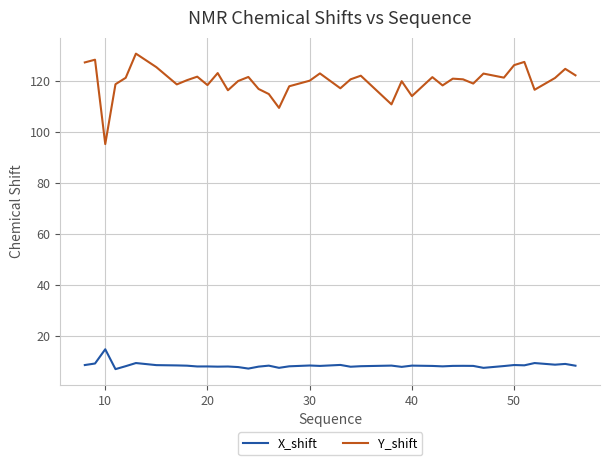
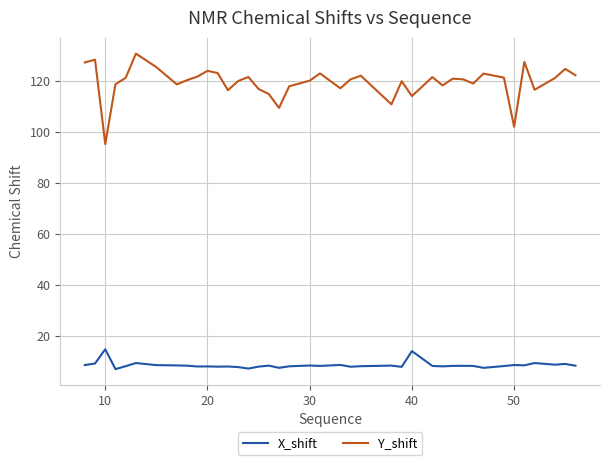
  {
    "X_shift": {
      "10": 15,
      "20": 8,
      "30": 8,
-     "40": 8,
+     "40": 14,
      "50": 8
    },
    "Y_shift": {
      "10": 95,
-     "20": 118,
+     "20": 124,
      "30": 120,
      "40": 114,
-     "50": 126
+     "50": 102
    }
  }
